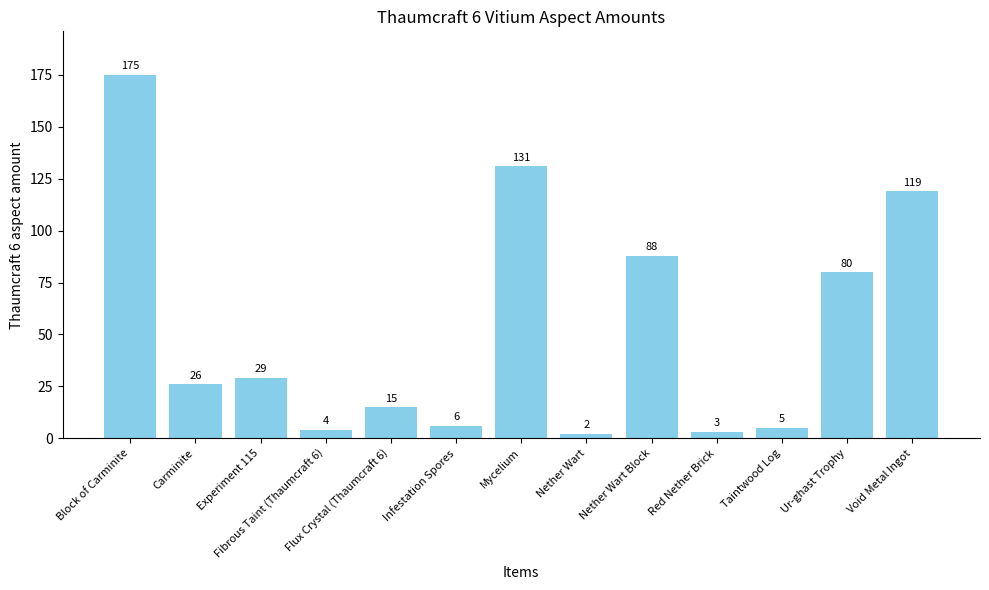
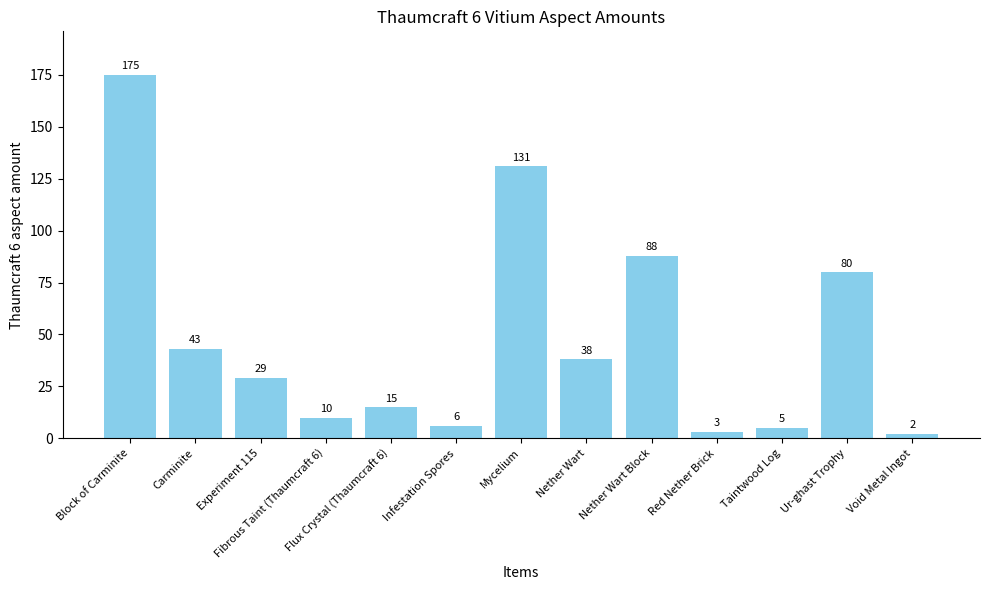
  {
    "Block of Carminite": 175,
-   "Carminite": 26,
+   "Carminite": 43,
    "Experiment 115": 29,
-   "Fibrous Taint (Thaumcraft 6)": 4,
+   "Fibrous Taint (Thaumcraft 6)": 10,
    "Flux Crystal (Thaumcraft 6)": 15,
    "Infestation Spores": 6,
    "Mycelium": 131,
-   "Nether Wart": 2,
+   "Nether Wart": 38,
    "Nether Wart Block": 88,
    "Red Nether Brick": 3,
    "Taintwood Log": 5,
    "Ur-ghast Trophy": 80,
-   "Void Metal Ingot": 119
+   "Void Metal Ingot": 2
  }
